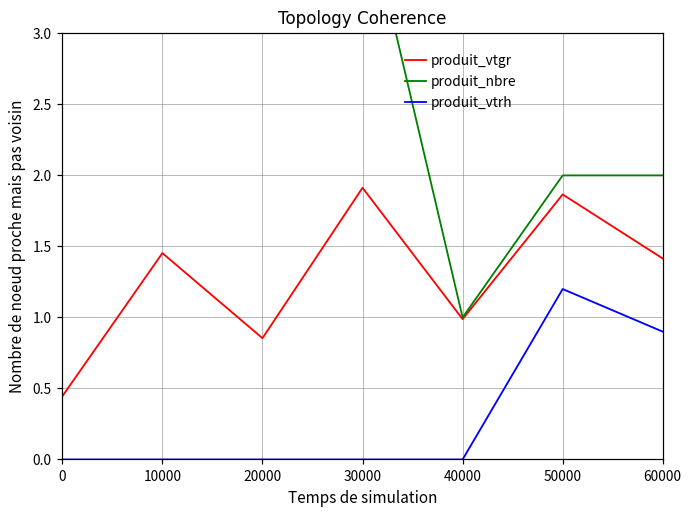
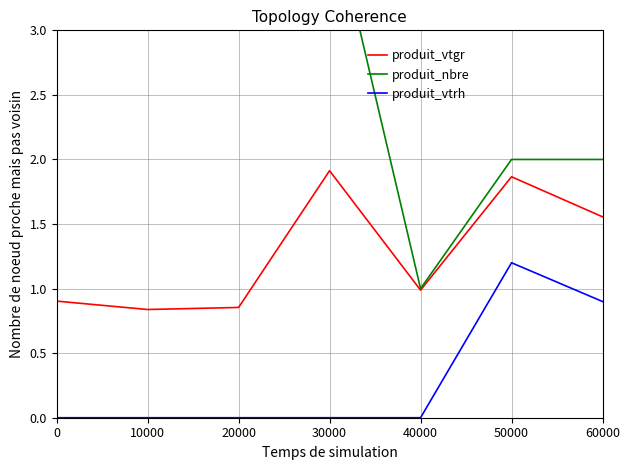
  {
    "produit_vtgr": {
-     "0": 0.45,
-     "10000": 1.45,
+     "0": 0.90,
+     "10000": 0.84,
      "20000": 0.85,
      "30000": 1.91,
      "50000": 1.87,
-     "60000": 1.42
+     "60000": 1.56
    },
    "produit_nbre": {
      "10000": 3.00,
      "50000": 2.00,
      "60000": 2.00
    },
    "produit_vtrh": {
      "0": 0.00,
      "10000": 0.00,
      "20000": 0.00,
      "30000": 0.00,
      "40000": 0.00,
      "50000": 1.20,
      "60000": 0.90
    }
  }
